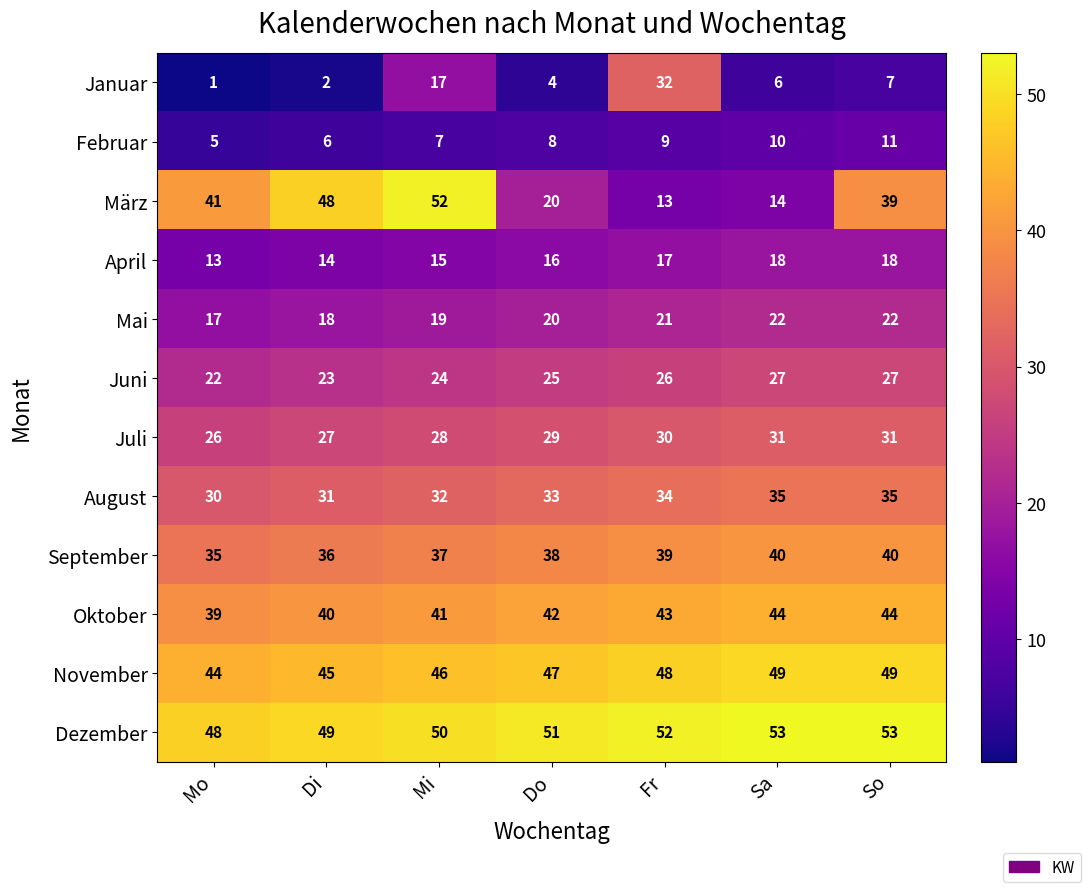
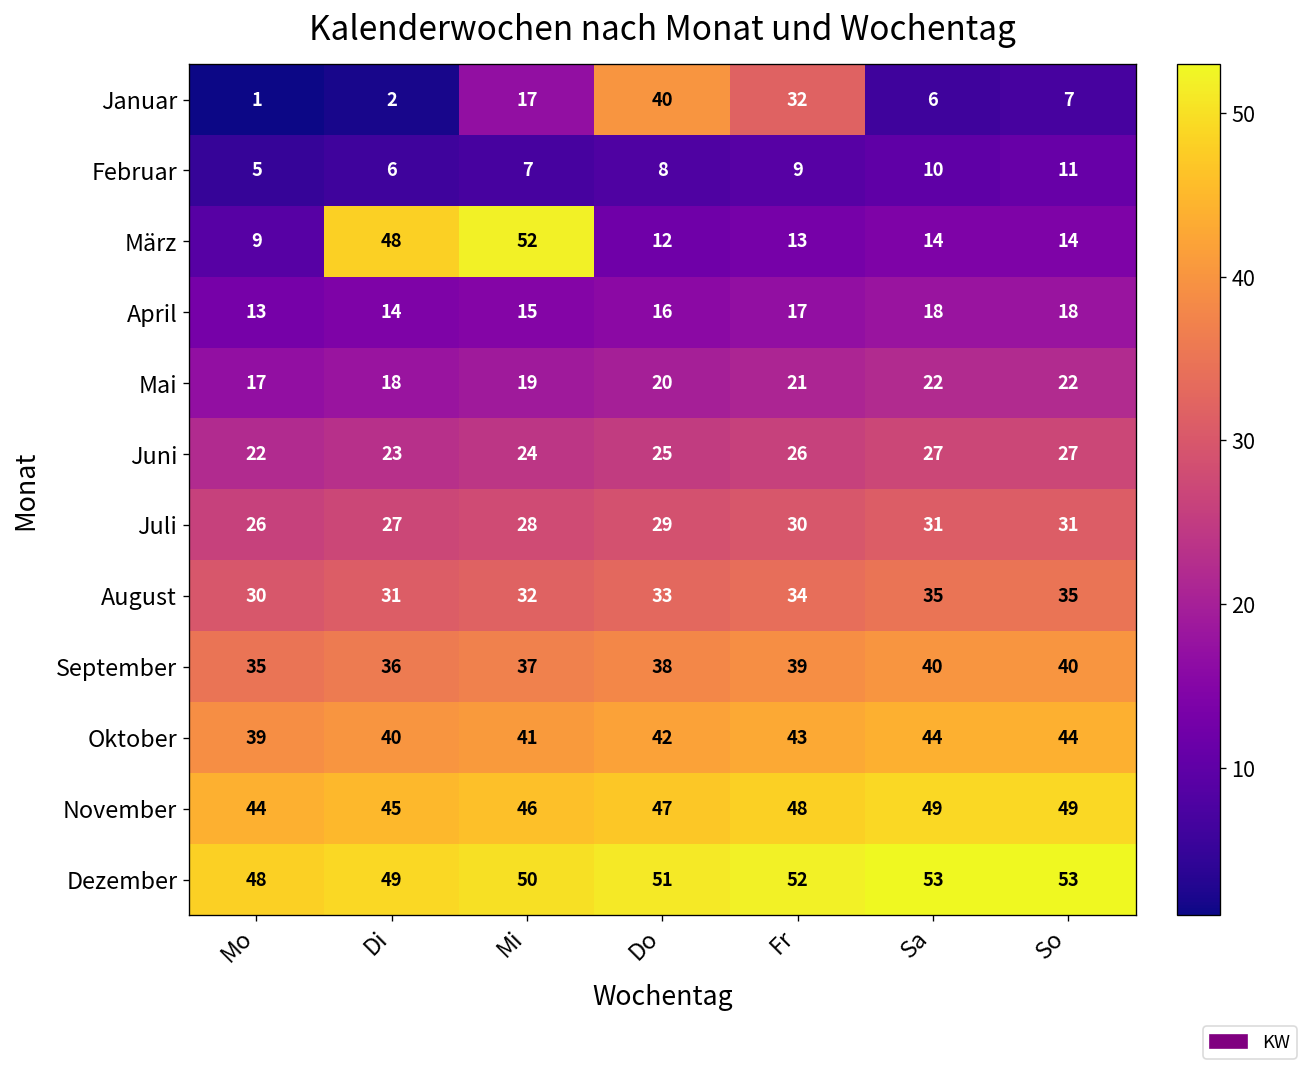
  {
    "Januar": {
      "Mo": 1,
      "Di": 2,
      "Mi": 17,
-     "Do": 4,
+     "Do": 40,
      "Fr": 32,
      "Sa": 6,
      "So": 7
    },
    "Februar": {
      "Mo": 5,
      "Di": 6,
      "Mi": 7,
      "Do": 8,
      "Fr": 9,
      "Sa": 10,
      "So": 11
    },
    "März": {
-     "Mo": 41,
+     "Mo": 9,
      "Di": 48,
      "Mi": 52,
-     "Do": 20,
+     "Do": 12,
      "Fr": 13,
      "Sa": 14,
-     "So": 39
+     "So": 14
    },
    "April": {
      "Mo": 13,
      "Di": 14,
      "Mi": 15,
      "Do": 16,
      "Fr": 17,
      "Sa": 18,
      "So": 18
    },
    "Mai": {
      "Mo": 17,
      "Di": 18,
      "Mi": 19,
      "Do": 20,
      "Fr": 21,
      "Sa": 22,
      "So": 22
    },
    "Juni": {
      "Mo": 22,
      "Di": 23,
      "Mi": 24,
      "Do": 25,
      "Fr": 26,
      "Sa": 27,
      "So": 27
    },
    "Juli": {
      "Mo": 26,
      "Di": 27,
      "Mi": 28,
      "Do": 29,
      "Fr": 30,
      "Sa": 31,
      "So": 31
    },
    "August": {
      "Mo": 30,
      "Di": 31,
      "Mi": 32,
      "Do": 33,
      "Fr": 34,
      "Sa": 35,
      "So": 35
    },
    "September": {
      "Mo": 35,
      "Di": 36,
      "Mi": 37,
      "Do": 38,
      "Fr": 39,
      "Sa": 40,
      "So": 40
    },
    "Oktober": {
      "Mo": 39,
      "Di": 40,
      "Mi": 41,
      "Do": 42,
      "Fr": 43,
      "Sa": 44,
      "So": 44
    },
    "November": {
      "Mo": 44,
      "Di": 45,
      "Mi": 46,
      "Do": 47,
      "Fr": 48,
      "Sa": 49,
      "So": 49
    },
    "Dezember": {
      "Mo": 48,
      "Di": 49,
      "Mi": 50,
      "Do": 51,
      "Fr": 52,
      "Sa": 53,
      "So": 53
    }
  }
